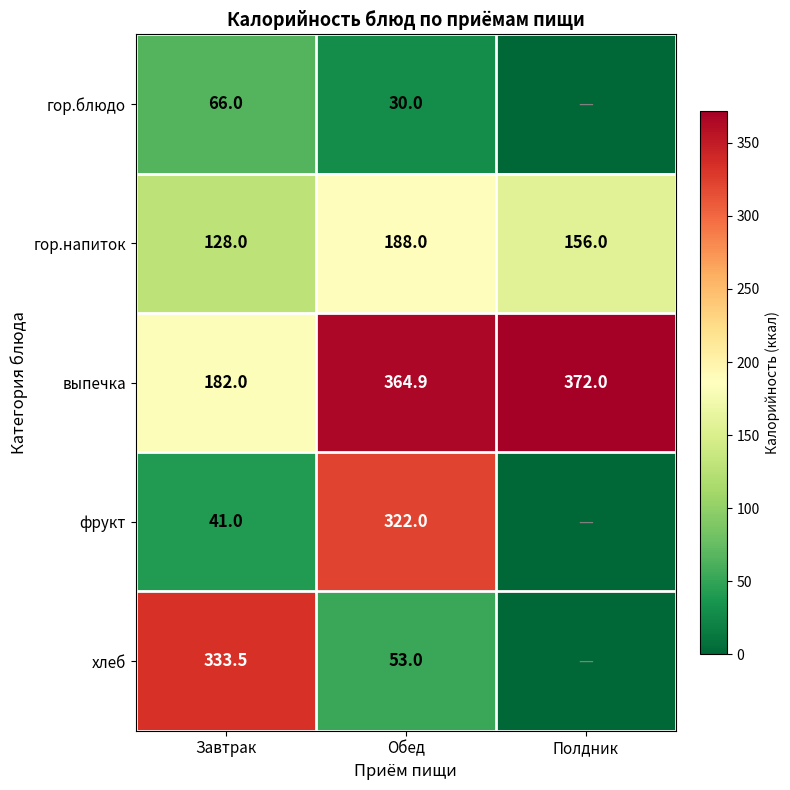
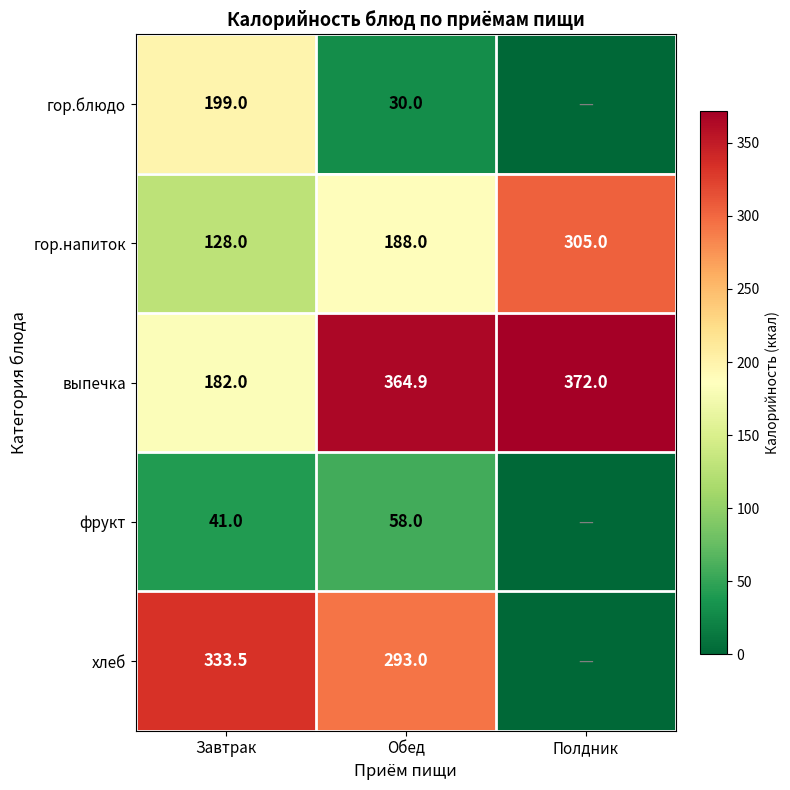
  {
    "гор.блюдо": {
-     "Завтрак": 66.0,
+     "Завтрак": 199.0,
      "Обед": 30.0
    },
    "гор.напиток": {
      "Завтрак": 128.0,
      "Обед": 188.0,
-     "Полдник": 156.0
+     "Полдник": 305.0
    },
    "выпечка": {
      "Завтрак": 182.0,
      "Обед": 364.9,
      "Полдник": 372.0
    },
    "фрукт": {
      "Завтрак": 41.0,
-     "Обед": 322.0
+     "Обед": 58.0
    },
    "хлеб": {
      "Завтрак": 333.5,
-     "Обед": 53.0
+     "Обед": 293.0
    }
  }
